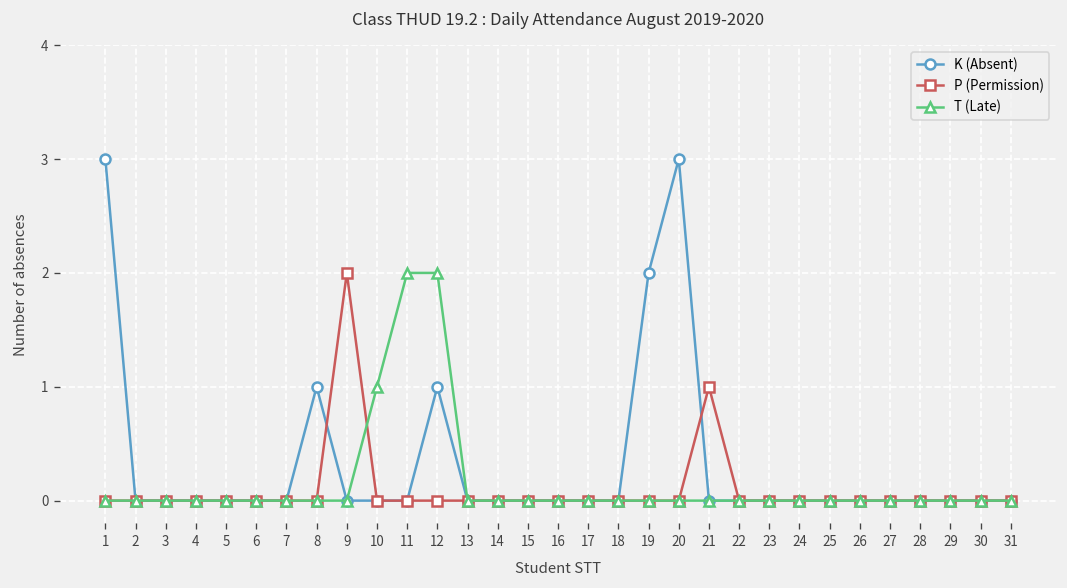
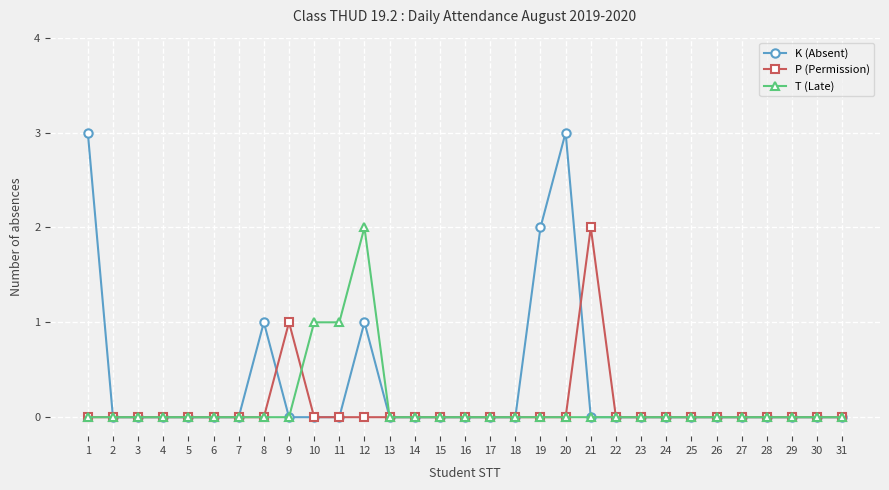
  {
    "K (Absent)": {
      "1": 3,
      "8": 1,
      "12": 1,
      "19": 2,
      "20": 3
    },
    "P (Permission)": {
-     "9": 2,
+     "9": 1,
      "12": 0,
-     "21": 1
+     "21": 2
    },
    "T (Late)": {
      "10": 1,
-     "11": 2,
+     "11": 1,
      "12": 2
    }
  }
